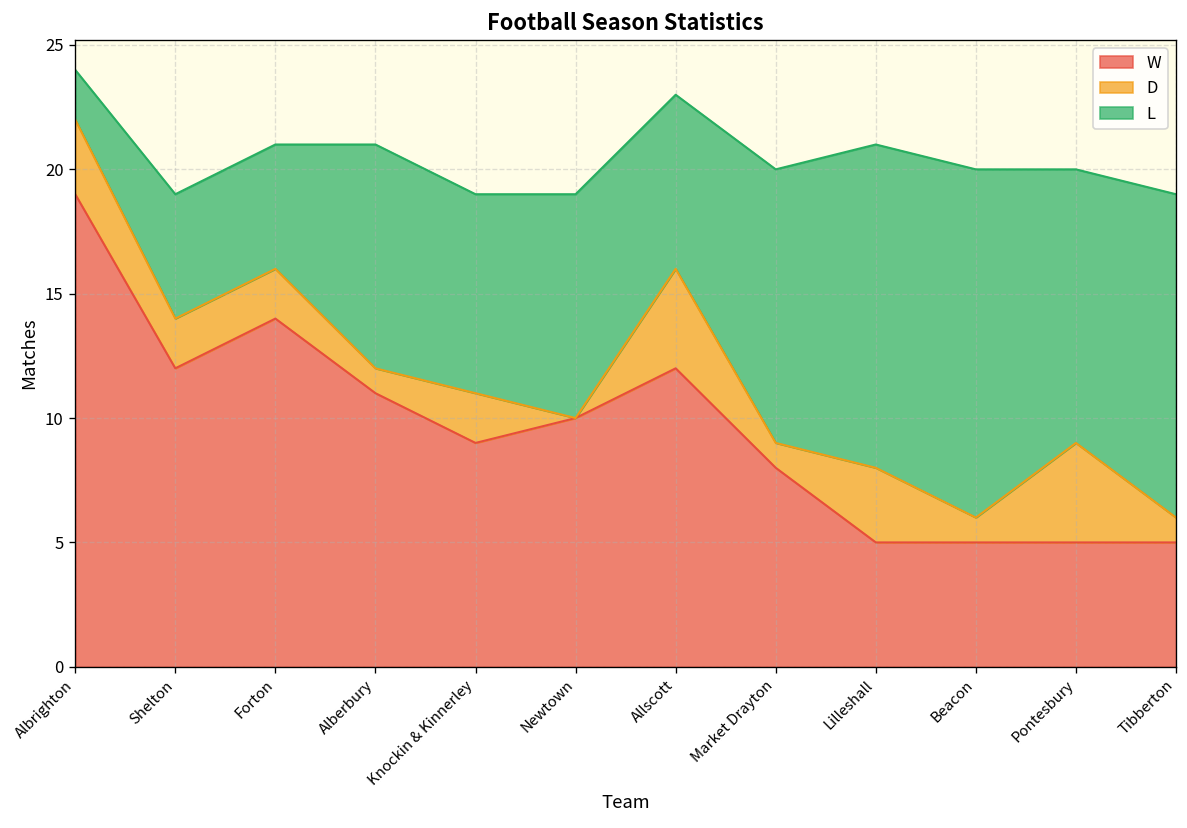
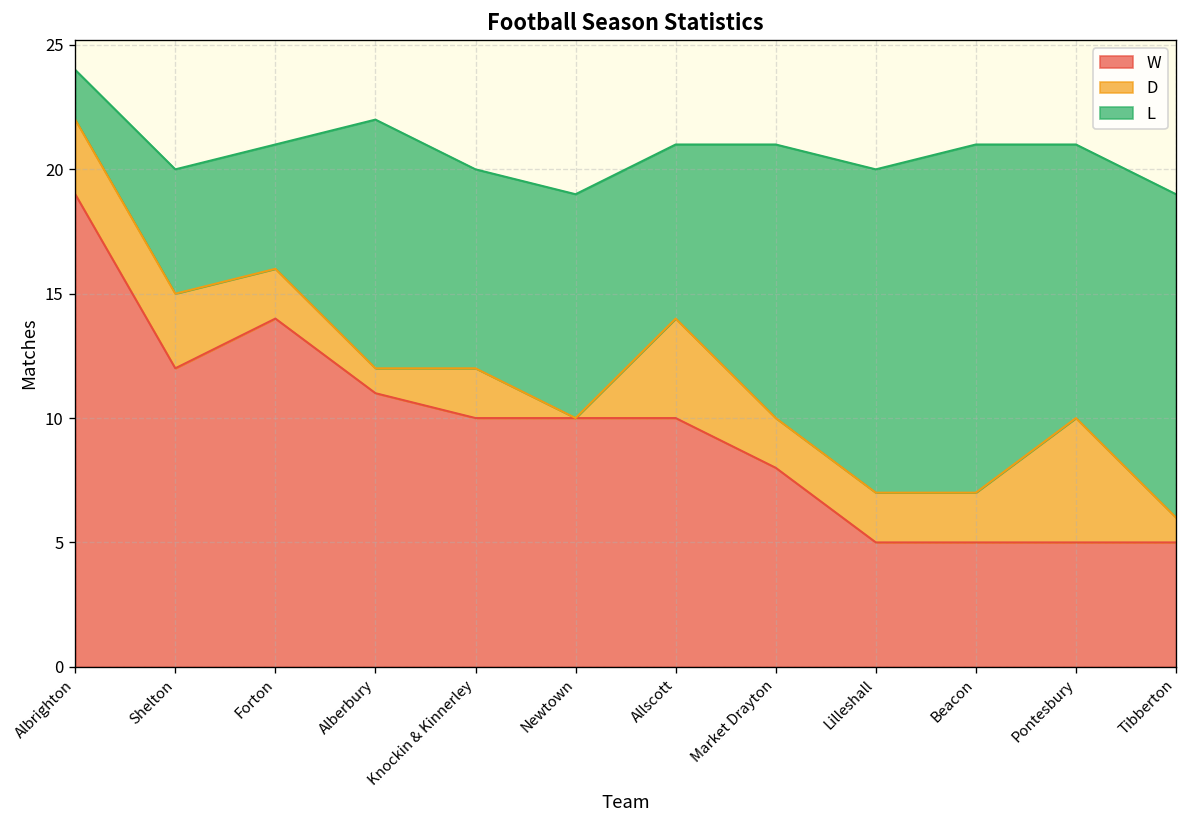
  {
    "W": {
      "Albrighton": 19,
      "Shelton": 12,
      "Forton": 14,
      "Alberbury": 11,
-     "Knockin & Kinnerley": 9,
-     "Allscott": 12,
+     "Knockin & Kinnerley": 10,
+     "Allscott": 10,
      "Market Drayton": 8,
      "Lilleshall": 5,
      "Beacon": 5,
      "Pontesbury": 5,
      "Tibberton": 5
    },
    "D": {
      "Albrighton": 3,
-     "Shelton": 2,
+     "Shelton": 3,
      "Forton": 2,
      "Alberbury": 1,
      "Knockin & Kinnerley": 2,
      "Allscott": 4,
-     "Market Drayton": 1,
-     "Lilleshall": 3,
-     "Beacon": 1,
-     "Pontesbury": 4,
+     "Market Drayton": 2,
+     "Lilleshall": 2,
+     "Beacon": 2,
+     "Pontesbury": 5,
      "Tibberton": 1
    },
    "L": {
      "Albrighton": 2,
      "Shelton": 5,
      "Forton": 5,
-     "Alberbury": 9,
+     "Alberbury": 10,
      "Knockin & Kinnerley": 8,
      "Newtown": 9,
      "Allscott": 7,
      "Market Drayton": 11,
      "Lilleshall": 13,
      "Beacon": 14,
      "Pontesbury": 11,
      "Tibberton": 13
    }
  }
